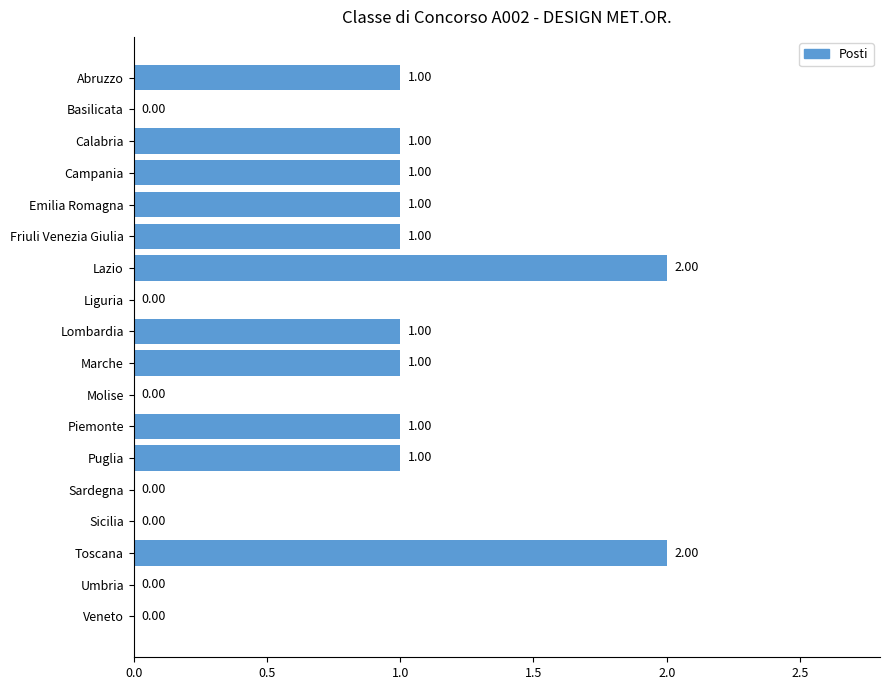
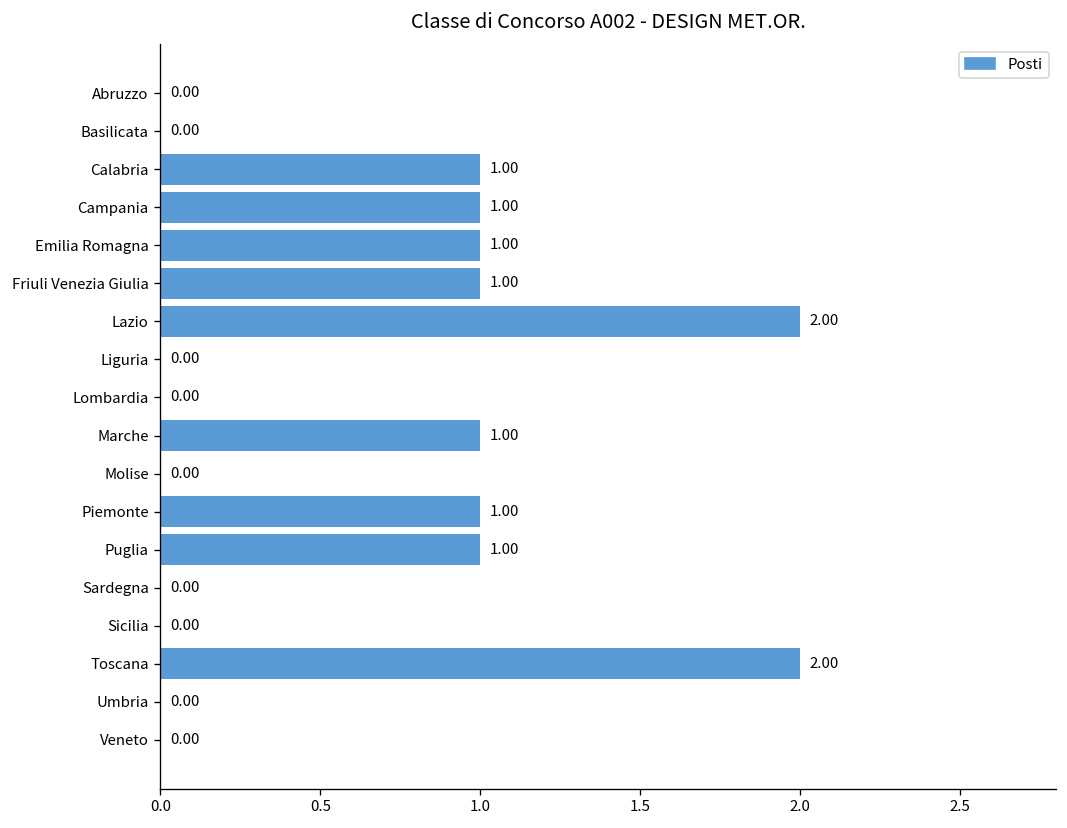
  {
-   "Abruzzo": 1.00,
+   "Abruzzo": 0.00,
    "Basilicata": 0.00,
    "Calabria": 1.00,
    "Campania": 1.00,
    "Emilia Romagna": 1.00,
    "Friuli Venezia Giulia": 1.00,
    "Lazio": 2.00,
    "Liguria": 0.00,
-   "Lombardia": 1.00,
+   "Lombardia": 0.00,
    "Marche": 1.00,
    "Molise": 0.00,
    "Piemonte": 1.00,
    "Puglia": 1.00,
    "Sardegna": 0.00,
    "Sicilia": 0.00,
    "Toscana": 2.00,
    "Umbria": 0.00,
    "Veneto": 0.00
  }
